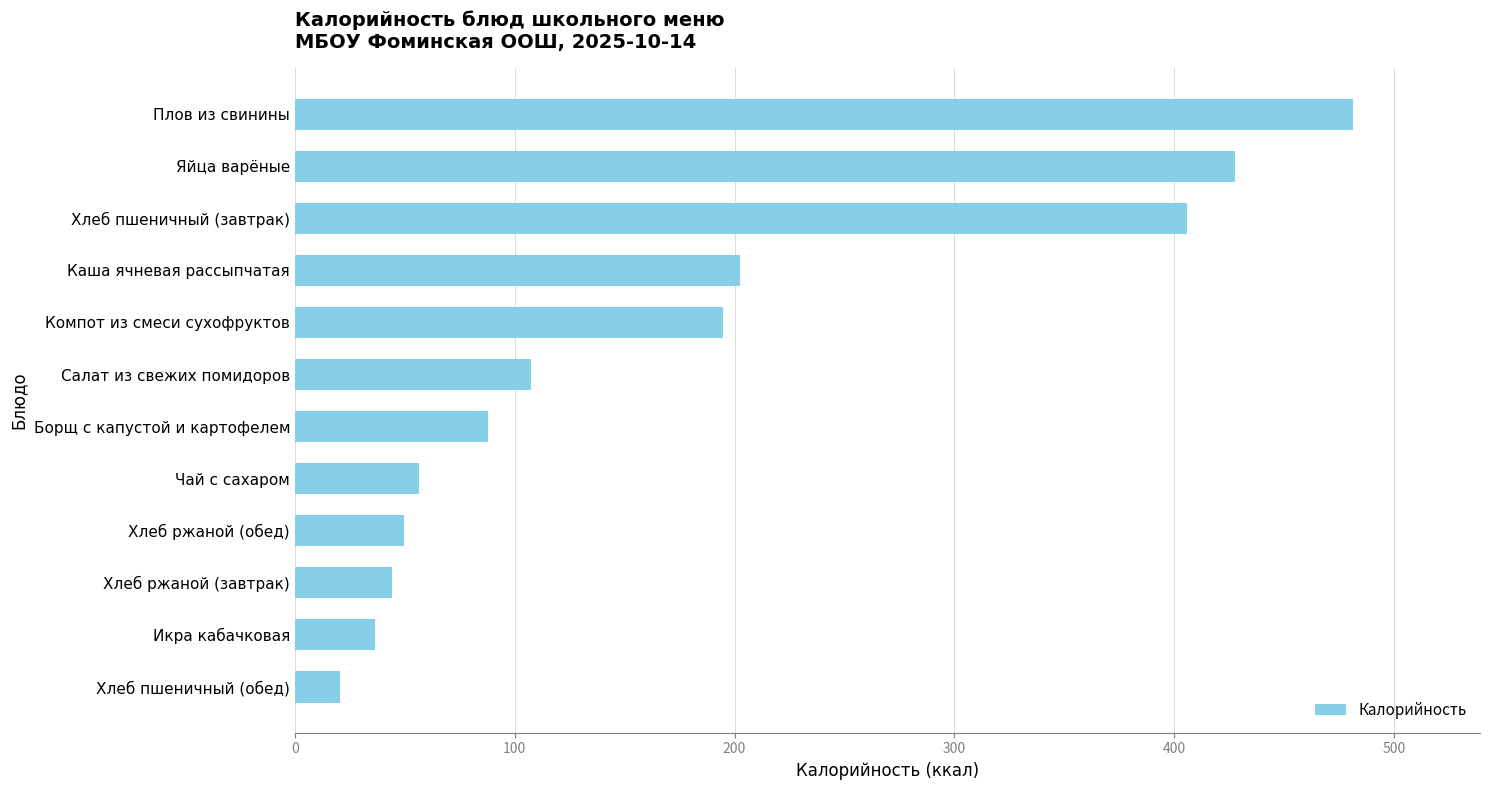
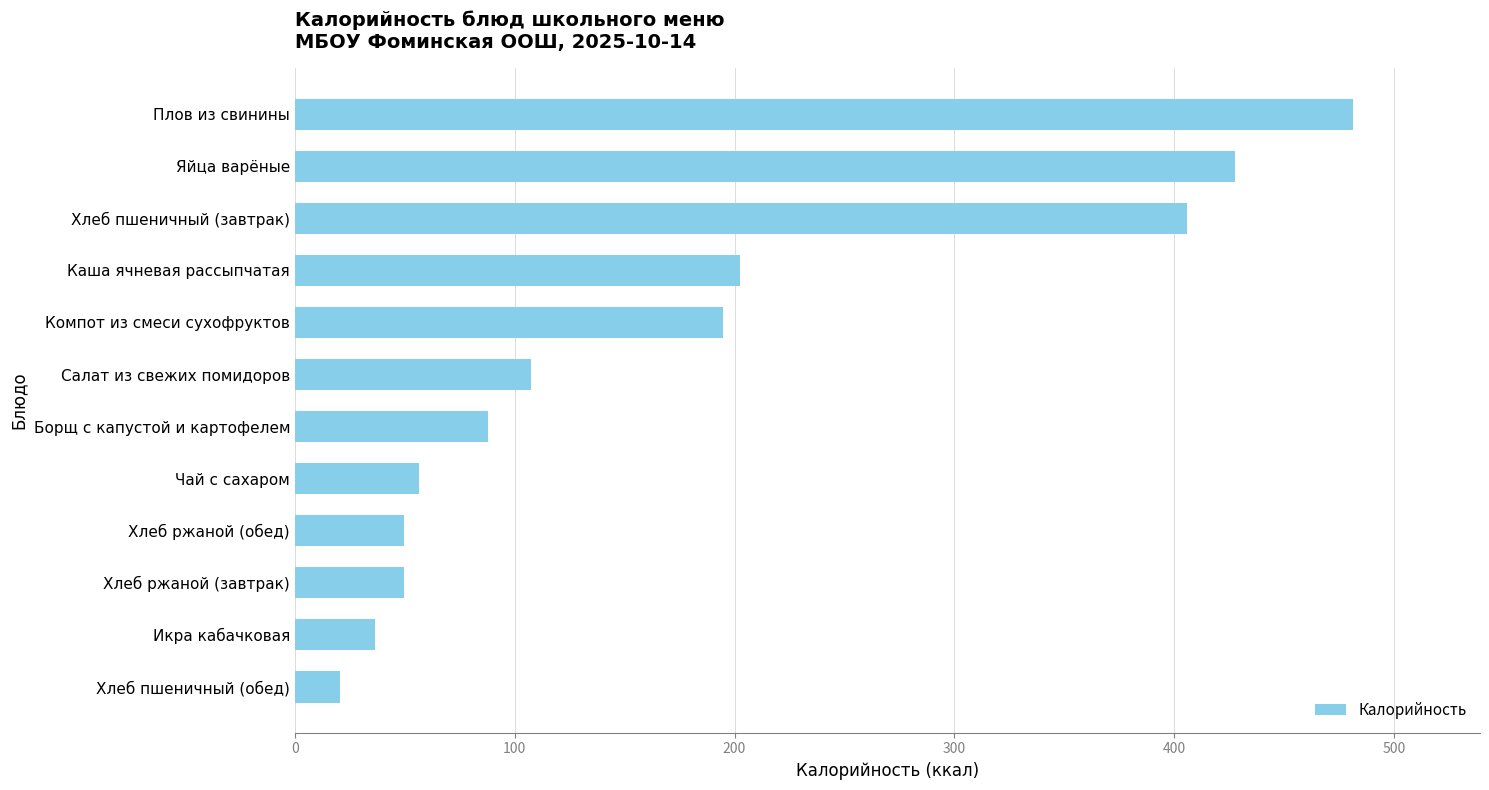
  {
    "Плов из свинины": 481,
    "Яйца варёные": 428,
    "Хлеб пшеничный (завтрак)": 406,
    "Каша ячневая рассыпчатая": 202,
    "Компот из смеси сухофруктов": 195,
    "Салат из свежих помидоров": 107,
    "Борщ с капустой и картофелем": 88,
    "Чай с сахаром": 57,
    "Хлеб ржаной (обед)": 50,
-   "Хлеб ржаной (завтрак)": 44,
+   "Хлеб ржаной (завтрак)": 50,
    "Икра кабачковая": 37,
    "Хлеб пшеничный (обед)": 20
  }
